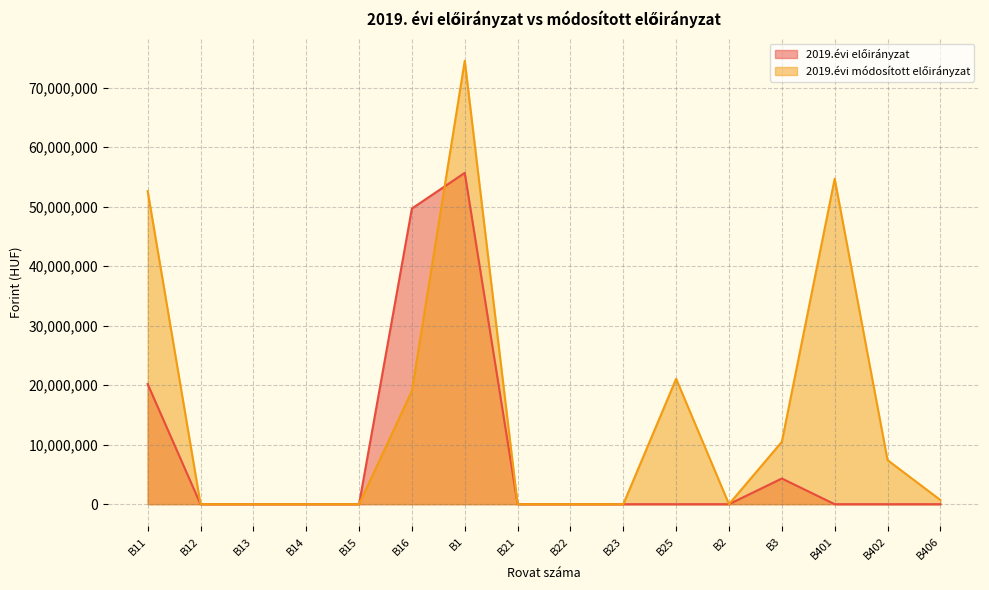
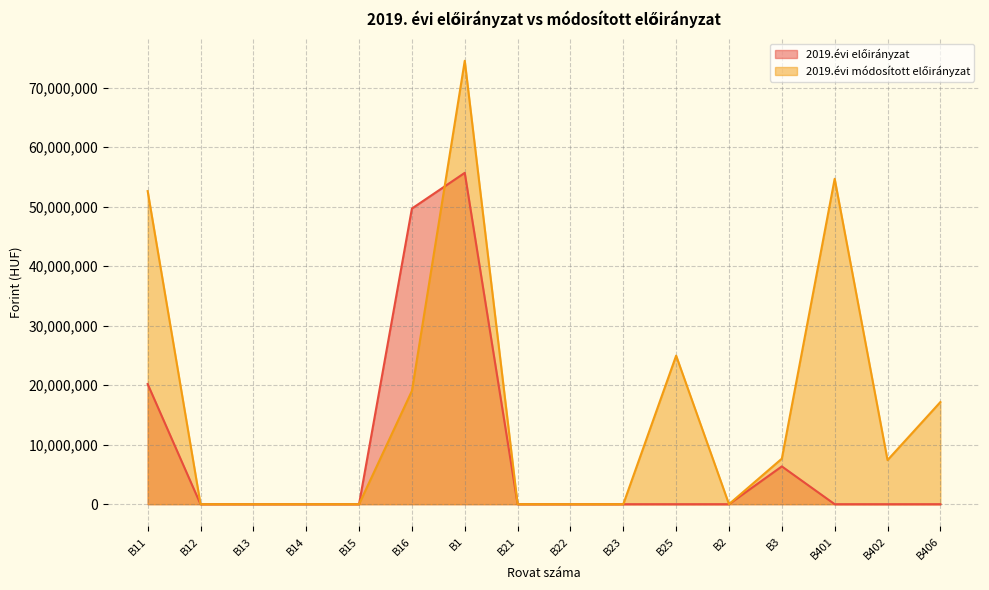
  {
    "2019.évi előirányzat": {
      "B11": "20,000,000",
      "B16": "50,000,000",
      "B1": "56,000,000",
      "B25": "0",
-     "B3": "4,000,000",
+     "B3": "6,000,000",
      "B401": "0",
      "B402": "0",
      "B406": "0"
    },
    "2019.évi módosított előirányzat": {
      "B11": "53,000,000",
      "B16": "19,000,000",
      "B1": "75,000,000",
-     "B25": "21,000,000",
-     "B3": "10,000,000",
+     "B25": "25,000,000",
+     "B3": "8,000,000",
      "B401": "55,000,000",
      "B402": "7,000,000",
-     "B406": "1,000,000"
+     "B406": "17,000,000"
    }
  }
